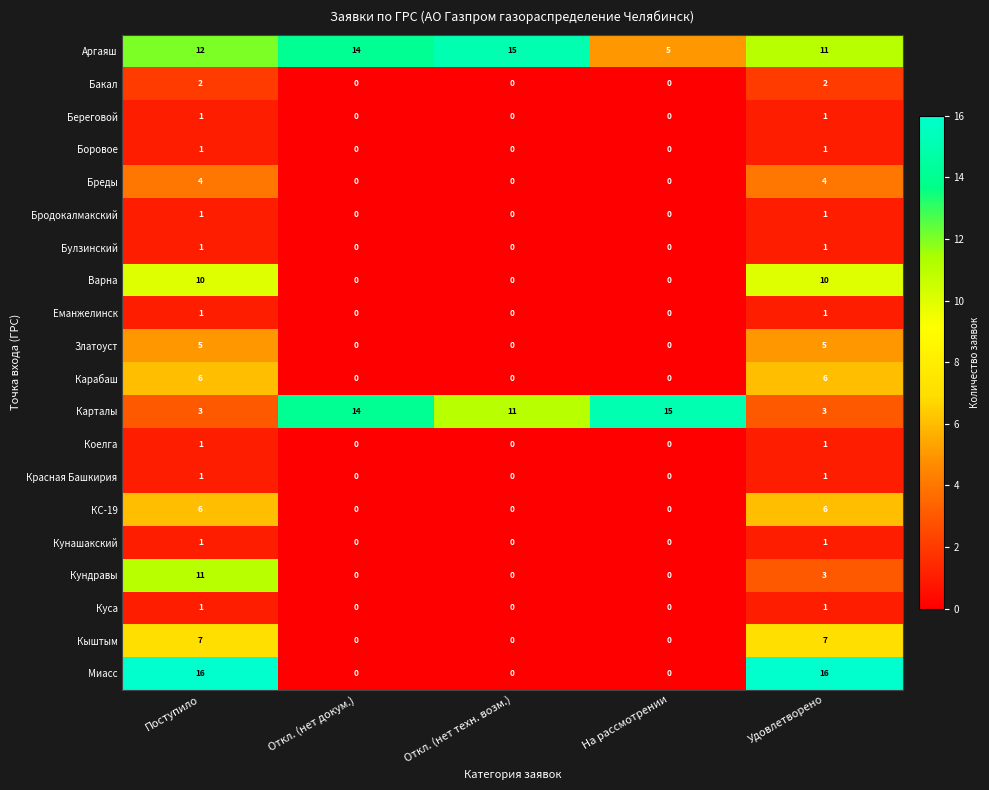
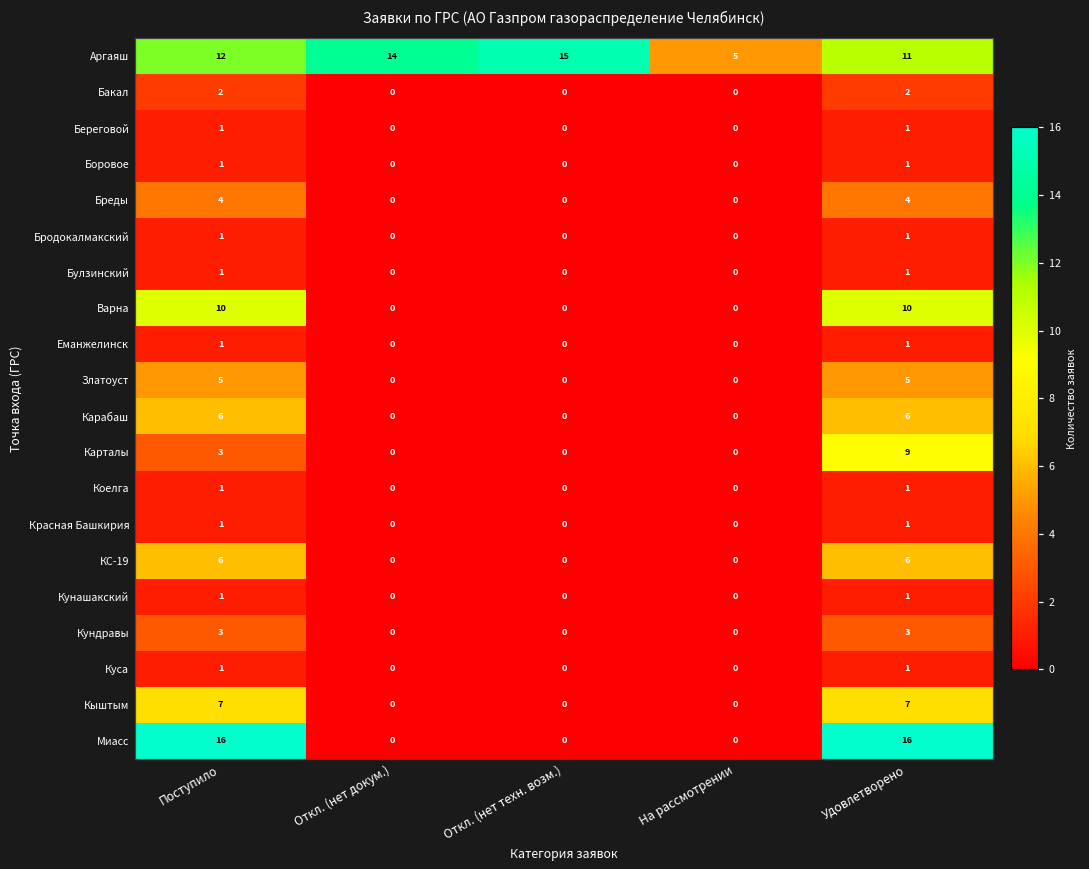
  {
    "Аргаяш": {
      "Поступило": 12,
      "Откл. (нет докум.)": 14,
      "Откл. (нет техн. возм.)": 15,
      "На рассмотрении": 5,
      "Удовлетворено": 11
    },
    "Бакал": {
      "Поступило": 2,
      "Откл. (нет докум.)": 0,
      "Откл. (нет техн. возм.)": 0,
      "На рассмотрении": 0,
      "Удовлетворено": 2
    },
    "Береговой": {
      "Поступило": 1,
      "Откл. (нет докум.)": 0,
      "Откл. (нет техн. возм.)": 0,
      "На рассмотрении": 0,
      "Удовлетворено": 1
    },
    "Боровое": {
      "Поступило": 1,
      "Откл. (нет докум.)": 0,
      "Откл. (нет техн. возм.)": 0,
      "На рассмотрении": 0,
      "Удовлетворено": 1
    },
    "Бреды": {
      "Поступило": 4,
      "Откл. (нет докум.)": 0,
      "Откл. (нет техн. возм.)": 0,
      "На рассмотрении": 0,
      "Удовлетворено": 4
    },
    "Бродокалмакский": {
      "Поступило": 1,
      "Откл. (нет докум.)": 0,
      "Откл. (нет техн. возм.)": 0,
      "На рассмотрении": 0,
      "Удовлетворено": 1
    },
    "Булзинский": {
      "Поступило": 1,
      "Откл. (нет докум.)": 0,
      "Откл. (нет техн. возм.)": 0,
      "На рассмотрении": 0,
      "Удовлетворено": 1
    },
    "Варна": {
      "Поступило": 10,
      "Откл. (нет докум.)": 0,
      "Откл. (нет техн. возм.)": 0,
      "На рассмотрении": 0,
      "Удовлетворено": 10
    },
    "Еманжелинск": {
      "Поступило": 1,
      "Откл. (нет докум.)": 0,
      "Откл. (нет техн. возм.)": 0,
      "На рассмотрении": 0,
      "Удовлетворено": 1
    },
    "Златоуст": {
      "Поступило": 5,
      "Откл. (нет докум.)": 0,
      "Откл. (нет техн. возм.)": 0,
      "На рассмотрении": 0,
      "Удовлетворено": 5
    },
    "Карабаш": {
      "Поступило": 6,
      "Откл. (нет докум.)": 0,
      "Откл. (нет техн. возм.)": 0,
      "На рассмотрении": 0,
      "Удовлетворено": 6
    },
    "Карталы": {
      "Поступило": 3,
-     "Откл. (нет докум.)": 14,
-     "Откл. (нет техн. возм.)": 11,
-     "На рассмотрении": 15,
-     "Удовлетворено": 3
+     "Откл. (нет докум.)": 0,
+     "Откл. (нет техн. возм.)": 0,
+     "На рассмотрении": 0,
+     "Удовлетворено": 9
    },
    "Коелга": {
      "Поступило": 1,
      "Откл. (нет докум.)": 0,
      "Откл. (нет техн. возм.)": 0,
      "На рассмотрении": 0,
      "Удовлетворено": 1
    },
    "Красная Башкирия": {
      "Поступило": 1,
      "Откл. (нет докум.)": 0,
      "Откл. (нет техн. возм.)": 0,
      "На рассмотрении": 0,
      "Удовлетворено": 1
    },
    "КС-19": {
      "Поступило": 6,
      "Откл. (нет докум.)": 0,
      "Откл. (нет техн. возм.)": 0,
      "На рассмотрении": 0,
      "Удовлетворено": 6
    },
    "Кунашакский": {
      "Поступило": 1,
      "Откл. (нет докум.)": 0,
      "Откл. (нет техн. возм.)": 0,
      "На рассмотрении": 0,
      "Удовлетворено": 1
    },
    "Кундравы": {
-     "Поступило": 11,
+     "Поступило": 3,
      "Откл. (нет докум.)": 0,
      "Откл. (нет техн. возм.)": 0,
      "На рассмотрении": 0,
      "Удовлетворено": 3
    },
    "Куса": {
      "Поступило": 1,
      "Откл. (нет докум.)": 0,
      "Откл. (нет техн. возм.)": 0,
      "На рассмотрении": 0,
      "Удовлетворено": 1
    },
    "Кыштым": {
      "Поступило": 7,
      "Откл. (нет докум.)": 0,
      "Откл. (нет техн. возм.)": 0,
      "На рассмотрении": 0,
      "Удовлетворено": 7
    },
    "Миасс": {
      "Поступило": 16,
      "Откл. (нет докум.)": 0,
      "Откл. (нет техн. возм.)": 0,
      "На рассмотрении": 0,
      "Удовлетворено": 16
    }
  }
